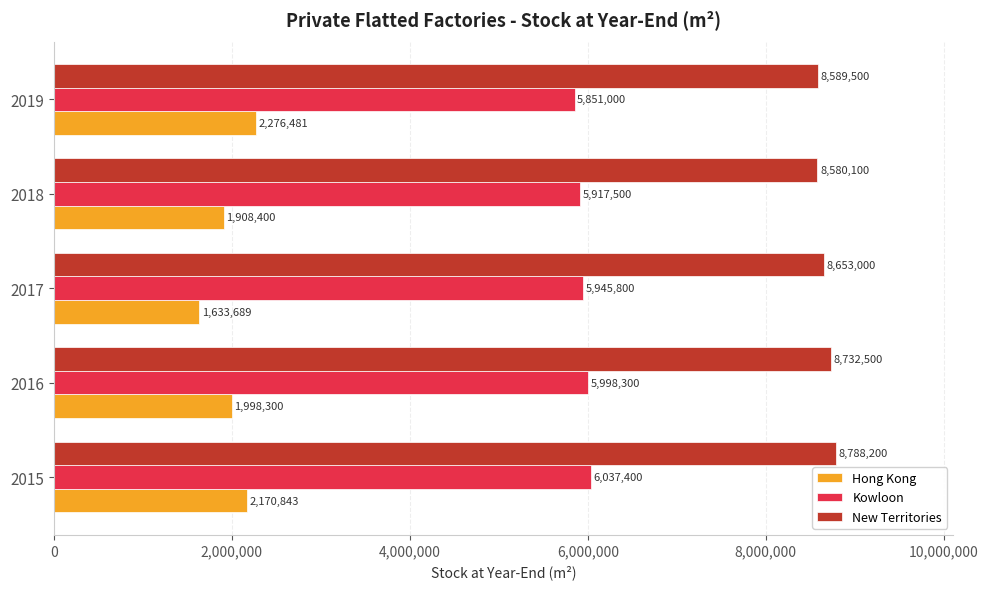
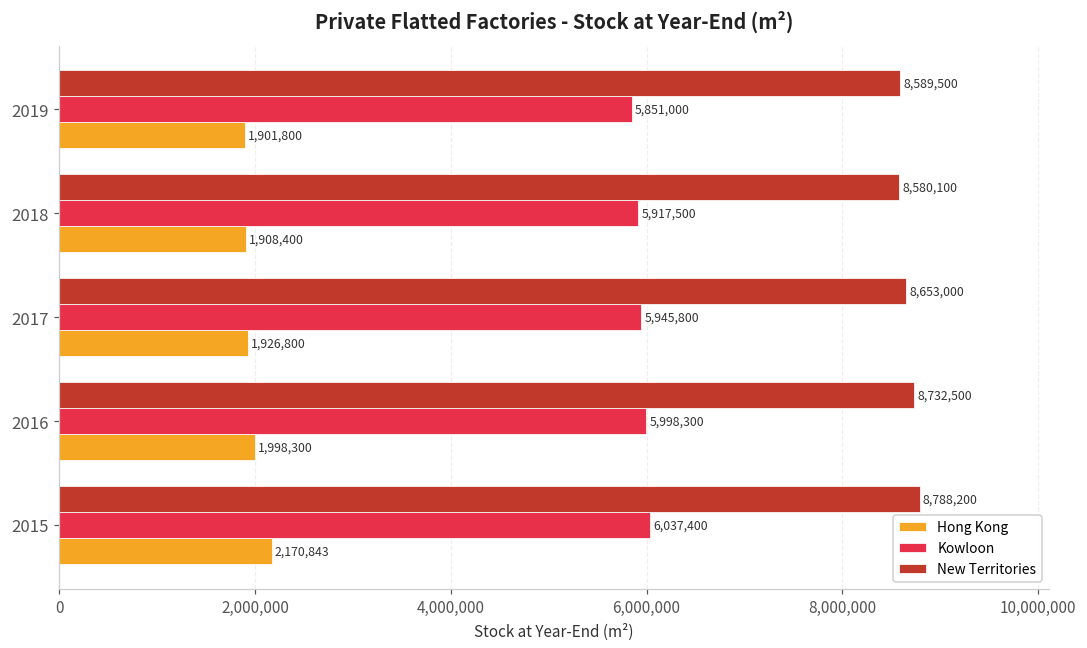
  {
    "Hong Kong": {
-     "2019": "2,276,481",
+     "2019": "1,901,800",
      "2018": "1,908,400",
-     "2017": "1,633,689",
+     "2017": "1,926,800",
      "2016": "1,998,300",
      "2015": "2,170,843"
    }
  }
